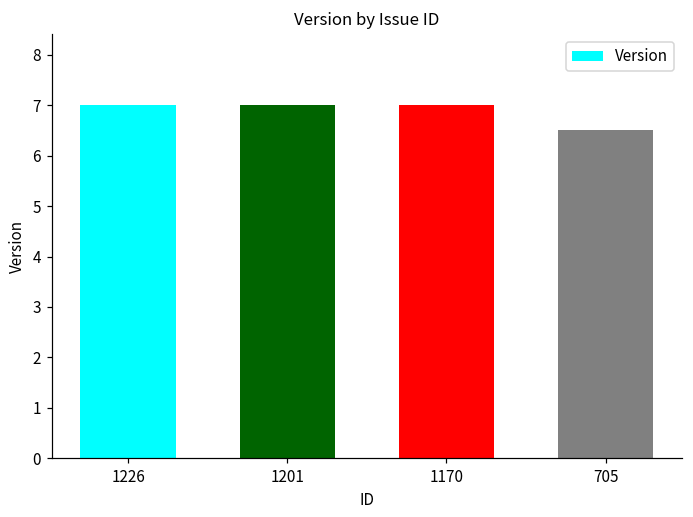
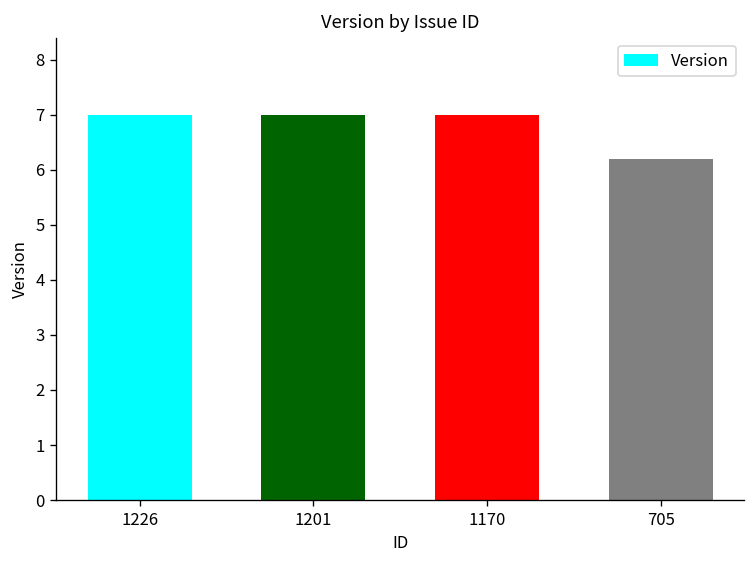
  {
    "1226": 7.0,
    "1201": 7.0,
    "1170": 7.0,
-   "705": 6.5
+   "705": 6.2
  }
